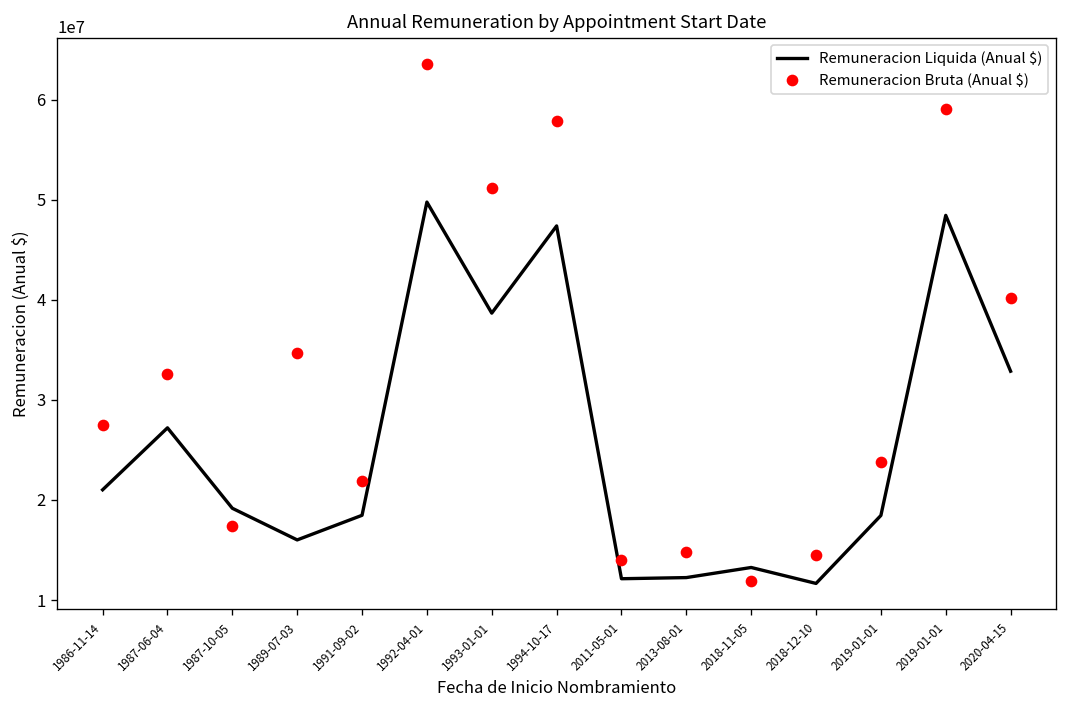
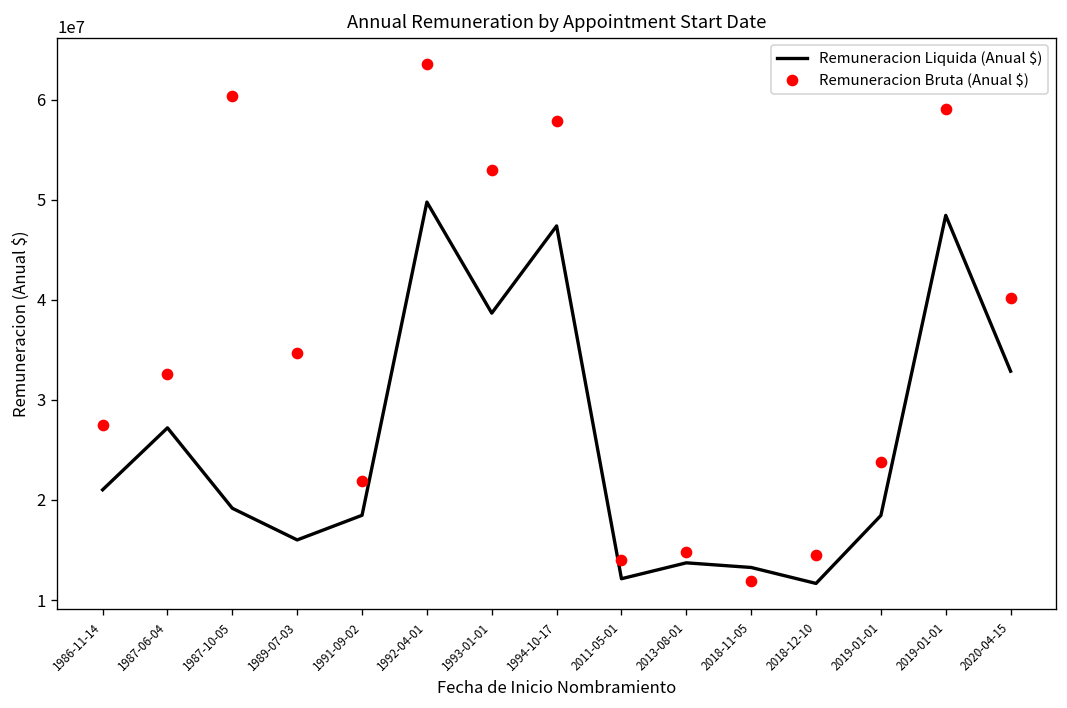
  {
    "Remuneracion Liquida (Anual $)": {
      "1986-11-14": 21000000,
      "1987-06-04": 27000000,
      "1987-10-05": 19000000,
      "1989-07-03": 16000000,
      "1991-09-02": 18000000,
      "1992-04-01": 50000000,
      "1993-01-01": 39000000,
      "1994-10-17": 47000000,
      "2011-05-01": 12000000,
-     "2013-08-01": 12000000,
+     "2013-08-01": 14000000,
      "2018-11-05": 13000000,
      "2018-12-10": 12000000,
      "2020-04-15": 33000000
    },
    "Remuneracion Bruta (Anual $)": {
      "1986-11-14": 27000000,
      "1987-06-04": 33000000,
-     "1987-10-05": 17000000,
+     "1987-10-05": 60000000,
      "1989-07-03": 35000000,
      "1991-09-02": 22000000,
      "1992-04-01": 64000000,
-     "1993-01-01": 51000000,
+     "1993-01-01": 53000000,
      "1994-10-17": 58000000,
      "2011-05-01": 14000000,
      "2013-08-01": 15000000,
      "2018-11-05": 12000000,
      "2018-12-10": 14000000,
      "2020-04-15": 40000000
    }
  }
